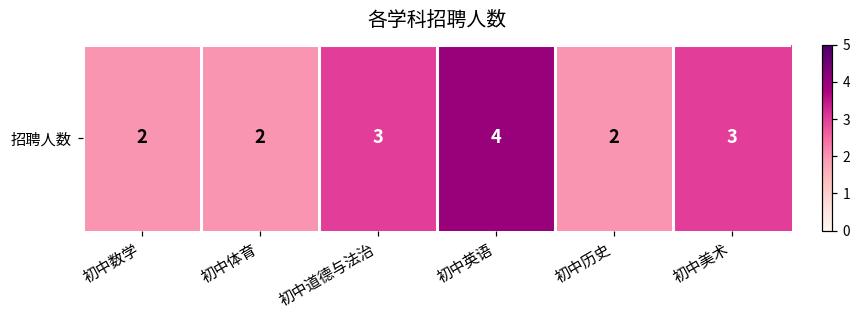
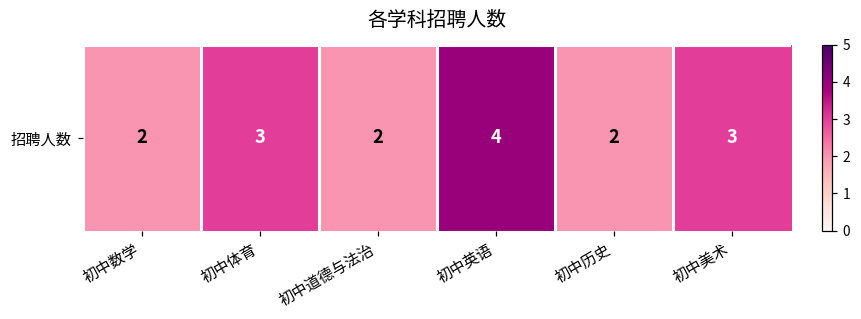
  {
    "招聘人数": {
      "初中数学": 2,
-     "初中体育": 2,
-     "初中道德与法治": 3,
+     "初中体育": 3,
+     "初中道德与法治": 2,
      "初中英语": 4,
      "初中历史": 2,
      "初中美术": 3
    }
  }
